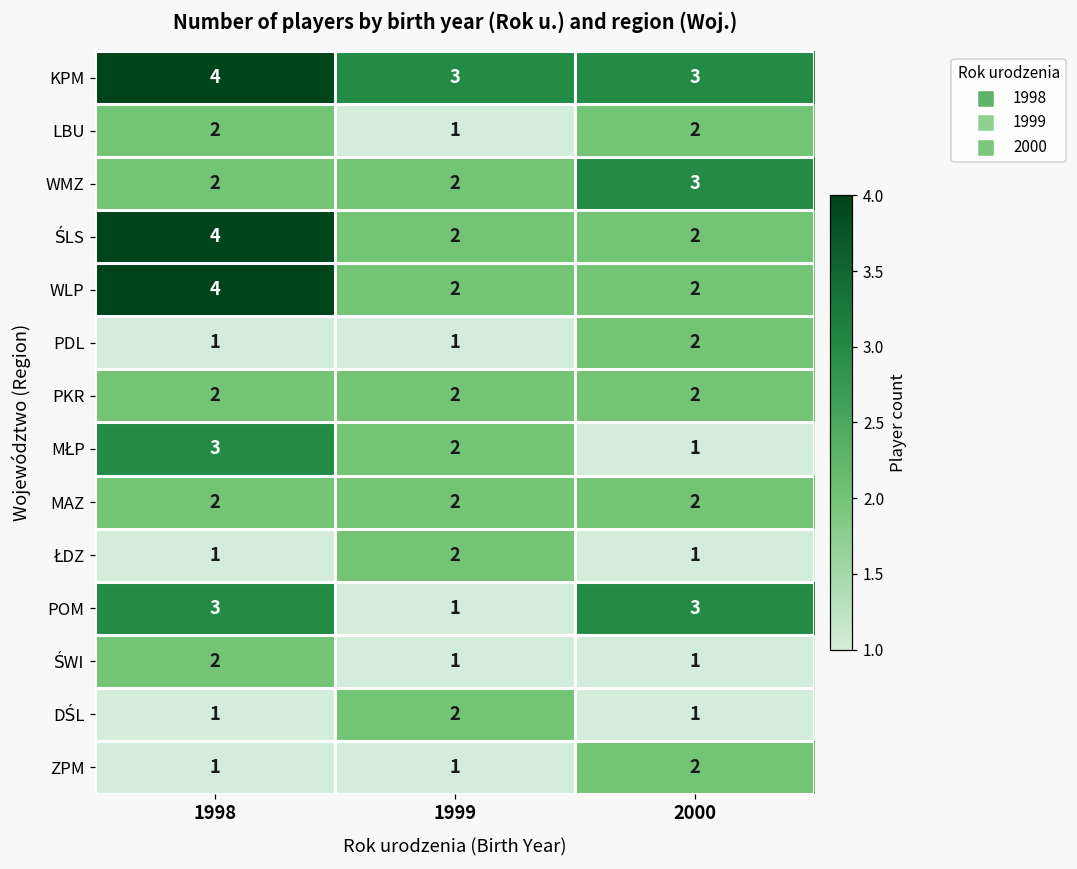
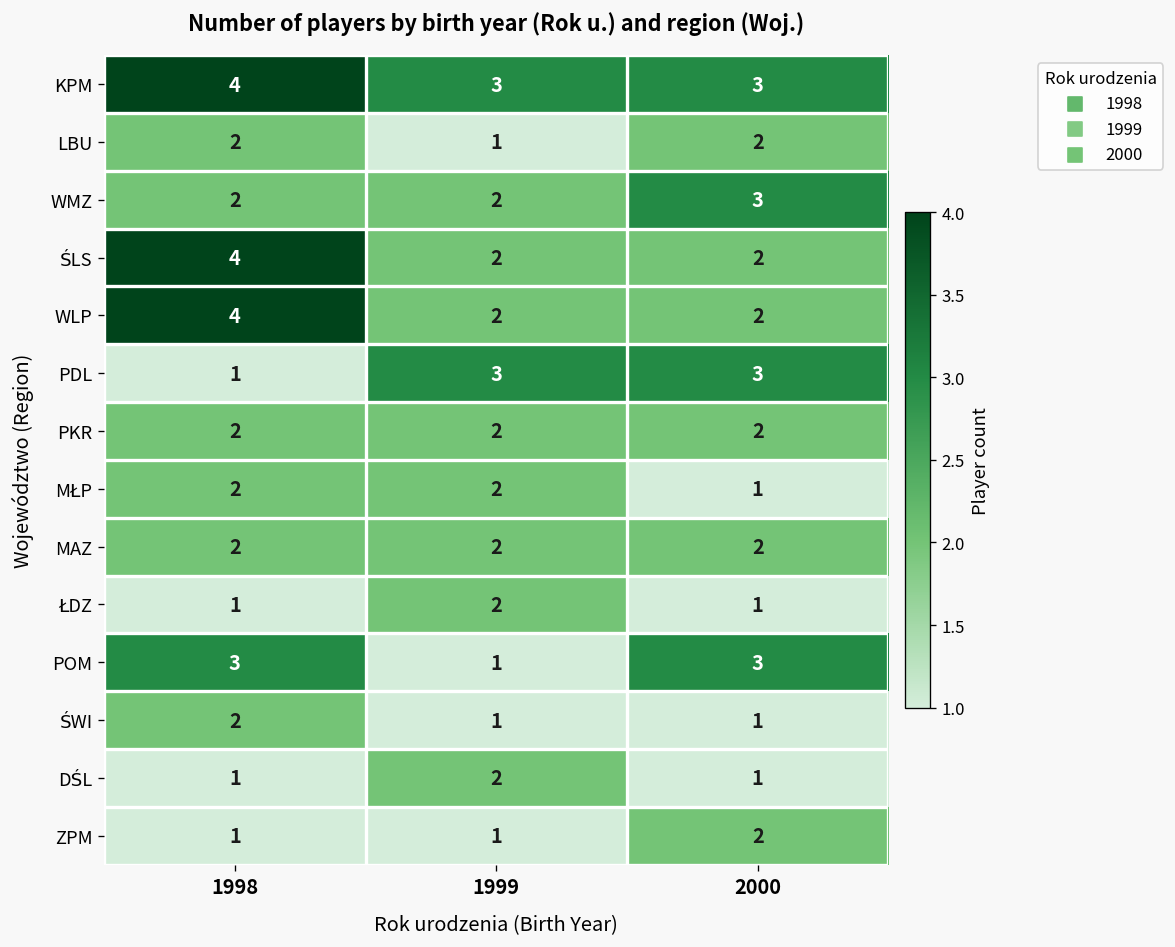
  {
    "KPM": {
      "1998": 4,
      "1999": 3,
      "2000": 3
    },
    "LBU": {
      "1998": 2,
      "1999": 1,
      "2000": 2
    },
    "WMZ": {
      "1998": 2,
      "1999": 2,
      "2000": 3
    },
    "ŚLS": {
      "1998": 4,
      "1999": 2,
      "2000": 2
    },
    "WLP": {
      "1998": 4,
      "1999": 2,
      "2000": 2
    },
    "PDL": {
      "1998": 1,
-     "1999": 1,
-     "2000": 2
+     "1999": 3,
+     "2000": 3
    },
    "PKR": {
      "1998": 2,
      "1999": 2,
      "2000": 2
    },
    "MŁP": {
-     "1998": 3,
+     "1998": 2,
      "1999": 2,
      "2000": 1
    },
    "MAZ": {
      "1998": 2,
      "1999": 2,
      "2000": 2
    },
    "ŁDZ": {
      "1998": 1,
      "1999": 2,
      "2000": 1
    },
    "POM": {
      "1998": 3,
      "1999": 1,
      "2000": 3
    },
    "ŚWI": {
      "1998": 2,
      "1999": 1,
      "2000": 1
    },
    "DŚL": {
      "1998": 1,
      "1999": 2,
      "2000": 1
    },
    "ZPM": {
      "1998": 1,
      "1999": 1,
      "2000": 2
    }
  }
